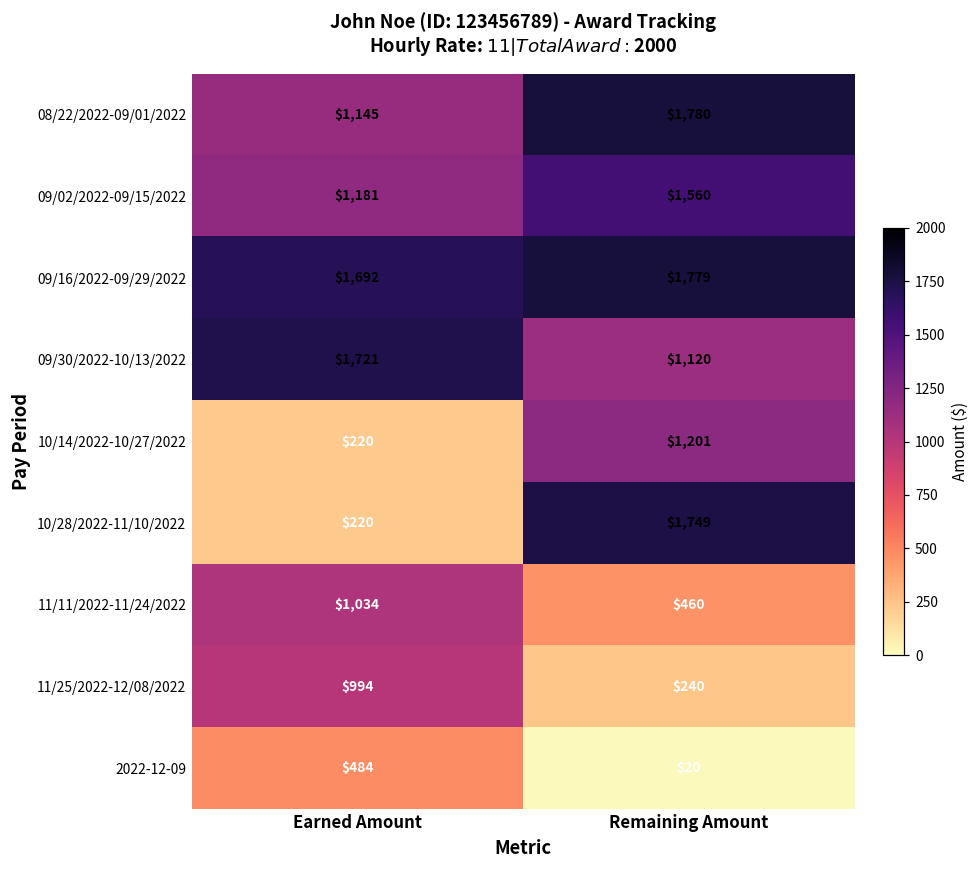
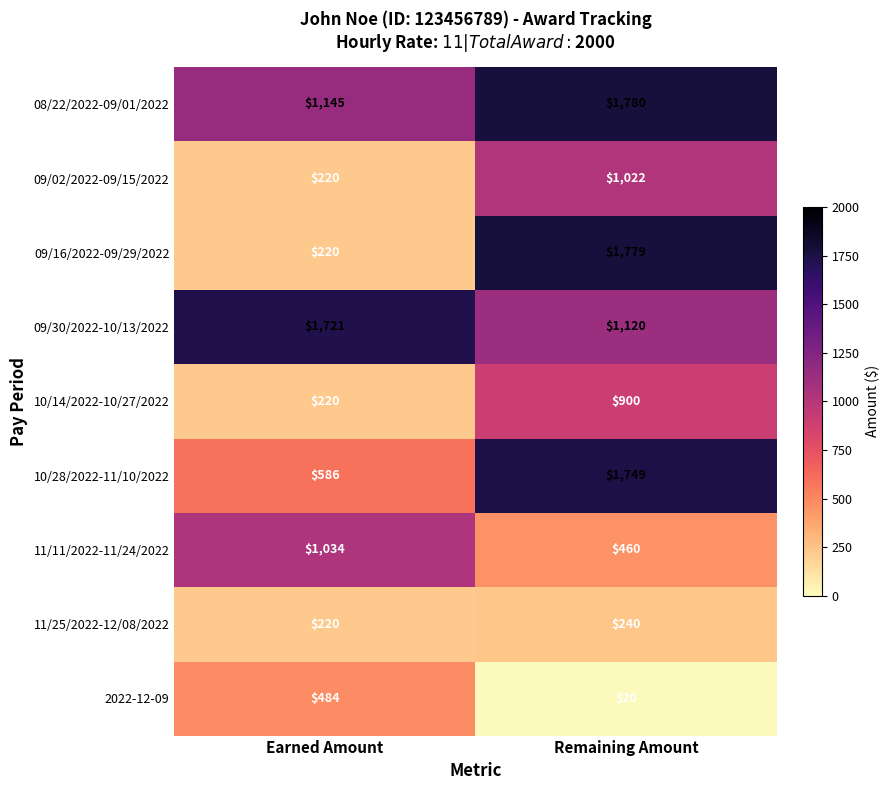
  {
    "08/22/2022-09/01/2022": {
      "Earned Amount": "$1,145",
      "Remaining Amount": "$1,780"
    },
    "09/02/2022-09/15/2022": {
-     "Earned Amount": "$1,181",
-     "Remaining Amount": "$1,560"
+     "Earned Amount": "$220",
+     "Remaining Amount": "$1,022"
    },
    "09/16/2022-09/29/2022": {
-     "Earned Amount": "$1,692",
+     "Earned Amount": "$220",
      "Remaining Amount": "$1,779"
    },
    "09/30/2022-10/13/2022": {
      "Earned Amount": "$1,721",
      "Remaining Amount": "$1,120"
    },
    "10/14/2022-10/27/2022": {
      "Earned Amount": "$220",
-     "Remaining Amount": "$1,201"
+     "Remaining Amount": "$900"
    },
    "10/28/2022-11/10/2022": {
-     "Earned Amount": "$220",
+     "Earned Amount": "$586",
      "Remaining Amount": "$1,749"
    },
    "11/11/2022-11/24/2022": {
      "Earned Amount": "$1,034",
      "Remaining Amount": "$460"
    },
    "11/25/2022-12/08/2022": {
-     "Earned Amount": "$994",
+     "Earned Amount": "$220",
      "Remaining Amount": "$240"
    },
    "2022-12-09": {
      "Earned Amount": "$484",
      "Remaining Amount": "$20"
    }
  }
